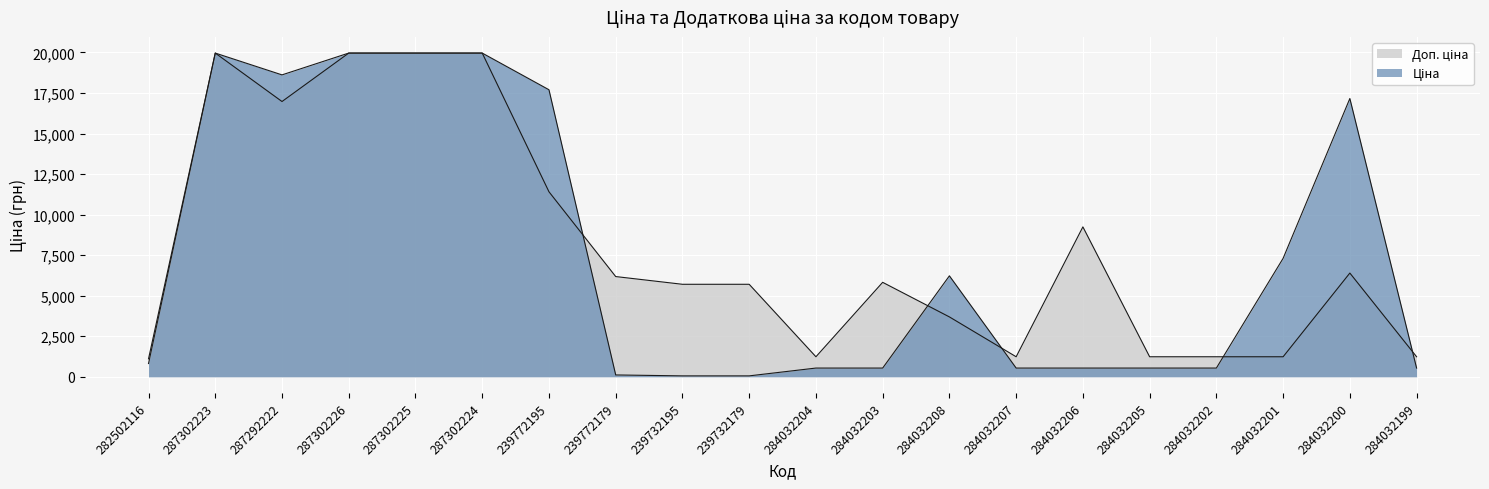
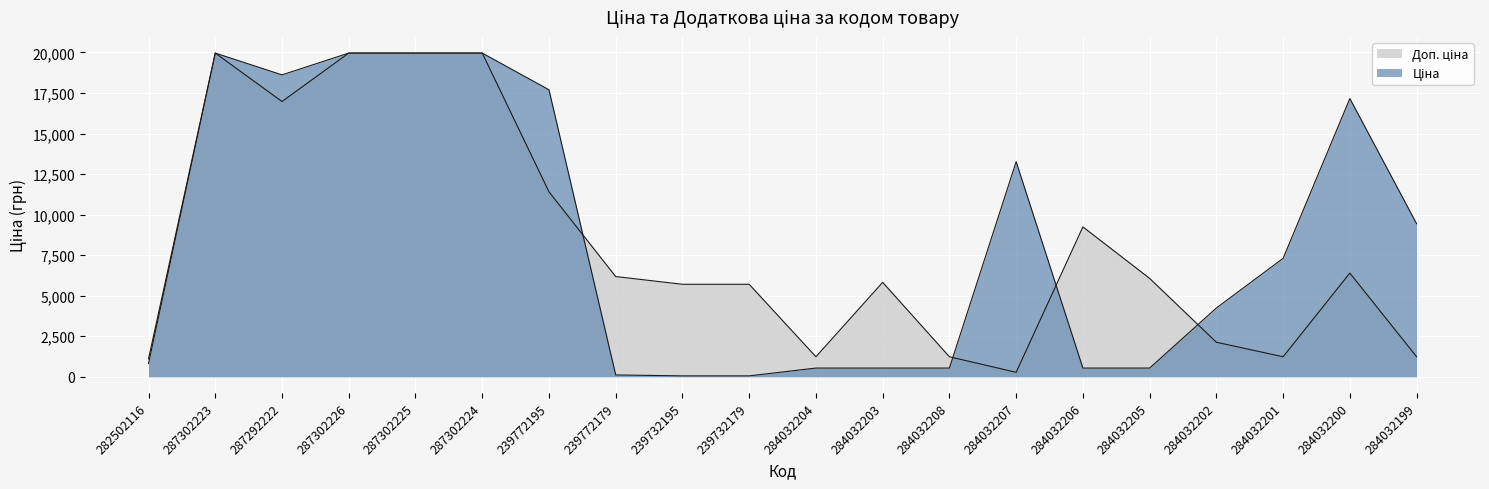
  {
    "Доп. ціна": {
      "282502116": "1,100",
      "287292222": "17,000",
      "239772195": "11,400",
      "239772179": "6,200",
      "239732195": "5,700",
      "239732179": "5,700",
      "284032204": "1,200",
      "284032203": "5,800",
-     "284032208": "3,700",
-     "284032207": "1,200",
+     "284032208": "1,200",
+     "284032207": "300",
      "284032206": "9,200",
-     "284032205": "1,200",
-     "284032202": "1,200",
+     "284032205": "6,100",
+     "284032202": "2,100",
      "284032201": "1,200",
      "284032200": "6,400",
      "284032199": "1,200"
    },
    "Ціна": {
      "282502116": "800",
      "287292222": "18,600",
      "239772195": "17,700",
      "239772179": "100",
      "239732195": "100",
      "239732179": "100",
      "284032204": "500",
      "284032203": "500",
-     "284032208": "6,200",
-     "284032207": "500",
+     "284032208": "500",
+     "284032207": "13,300",
      "284032206": "500",
      "284032205": "500",
-     "284032202": "500",
+     "284032202": "4,200",
      "284032201": "7,300",
      "284032200": "17,200",
-     "284032199": "500"
+     "284032199": "9,400"
    }
  }
